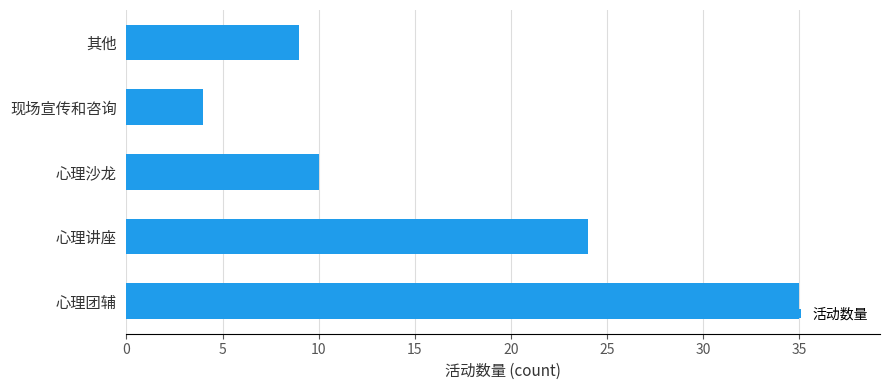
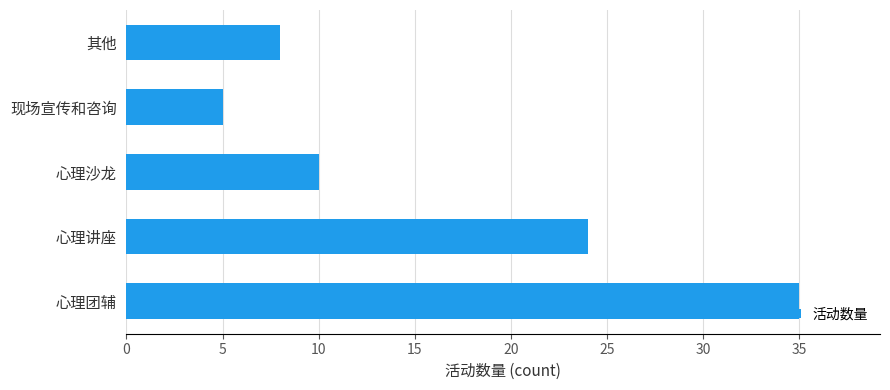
  {
-   "其他": 9,
-   "现场宣传和咨询": 4,
+   "其他": 8,
+   "现场宣传和咨询": 5,
    "心理沙龙": 10,
    "心理讲座": 24,
    "心理团辅": 35
  }
